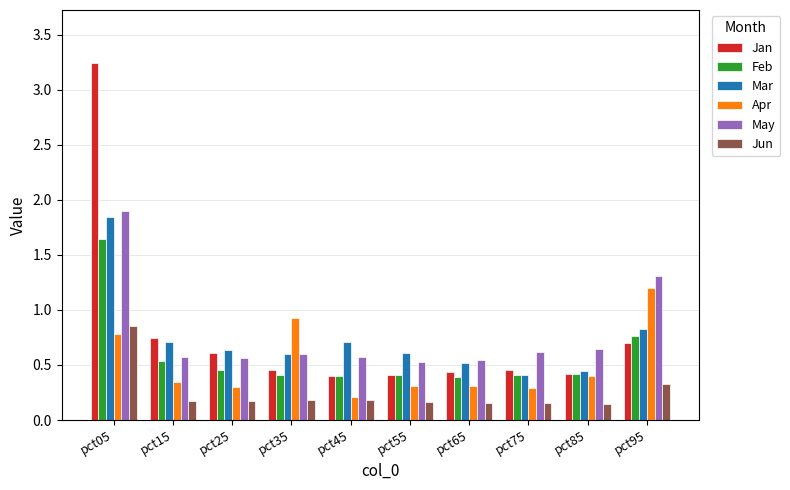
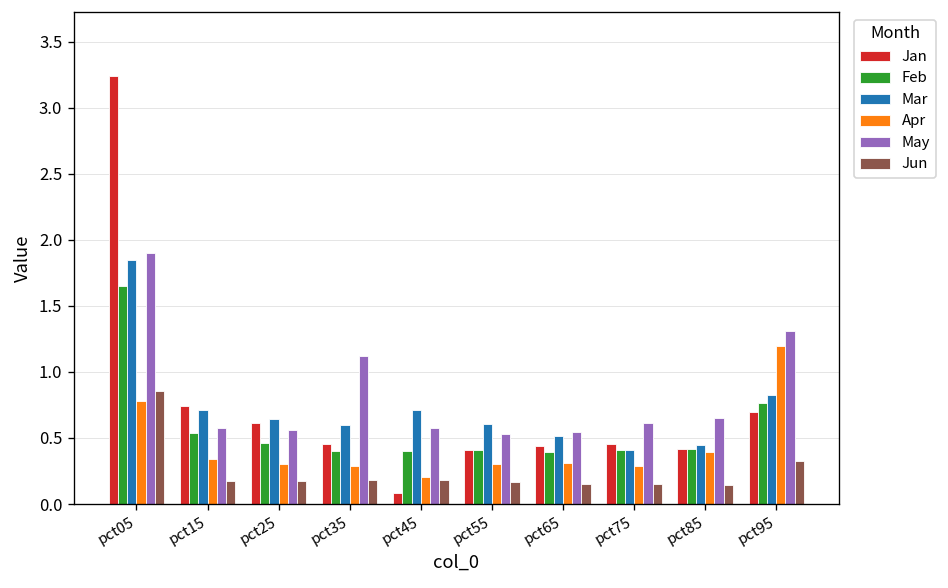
  {
    "Jan": {
      "pct05": 3.24,
      "pct15": 0.74,
      "pct25": 0.61,
      "pct35": 0.46,
-     "pct45": 0.40,
+     "pct45": 0.08,
      "pct55": 0.41,
      "pct65": 0.44,
      "pct75": 0.45,
      "pct85": 0.42,
      "pct95": 0.70
    },
    "Feb": {
      "pct05": 1.65,
      "pct15": 0.54,
      "pct25": 0.46,
      "pct35": 0.40,
      "pct45": 0.40,
      "pct55": 0.41,
      "pct65": 0.39,
      "pct75": 0.41,
      "pct85": 0.42,
      "pct95": 0.76
    },
    "Mar": {
      "pct05": 1.85,
      "pct15": 0.71,
      "pct25": 0.64,
      "pct35": 0.60,
      "pct45": 0.71,
      "pct55": 0.61,
      "pct65": 0.52,
      "pct75": 0.41,
      "pct85": 0.44,
      "pct95": 0.83
    },
    "Apr": {
      "pct05": 0.78,
      "pct15": 0.34,
      "pct25": 0.30,
-     "pct35": 0.93,
+     "pct35": 0.29,
      "pct45": 0.20,
      "pct55": 0.31,
      "pct65": 0.31,
      "pct75": 0.29,
      "pct85": 0.40,
      "pct95": 1.20
    },
    "May": {
      "pct05": 1.90,
      "pct15": 0.58,
      "pct25": 0.56,
-     "pct35": 0.60,
+     "pct35": 1.12,
      "pct45": 0.57,
      "pct55": 0.53,
      "pct65": 0.55,
      "pct75": 0.61,
      "pct85": 0.65,
      "pct95": 1.31
    },
    "Jun": {
      "pct05": 0.85,
      "pct15": 0.17,
      "pct25": 0.17,
      "pct35": 0.18,
      "pct45": 0.18,
      "pct55": 0.17,
      "pct65": 0.15,
      "pct75": 0.15,
      "pct85": 0.14,
      "pct95": 0.33
    }
  }
